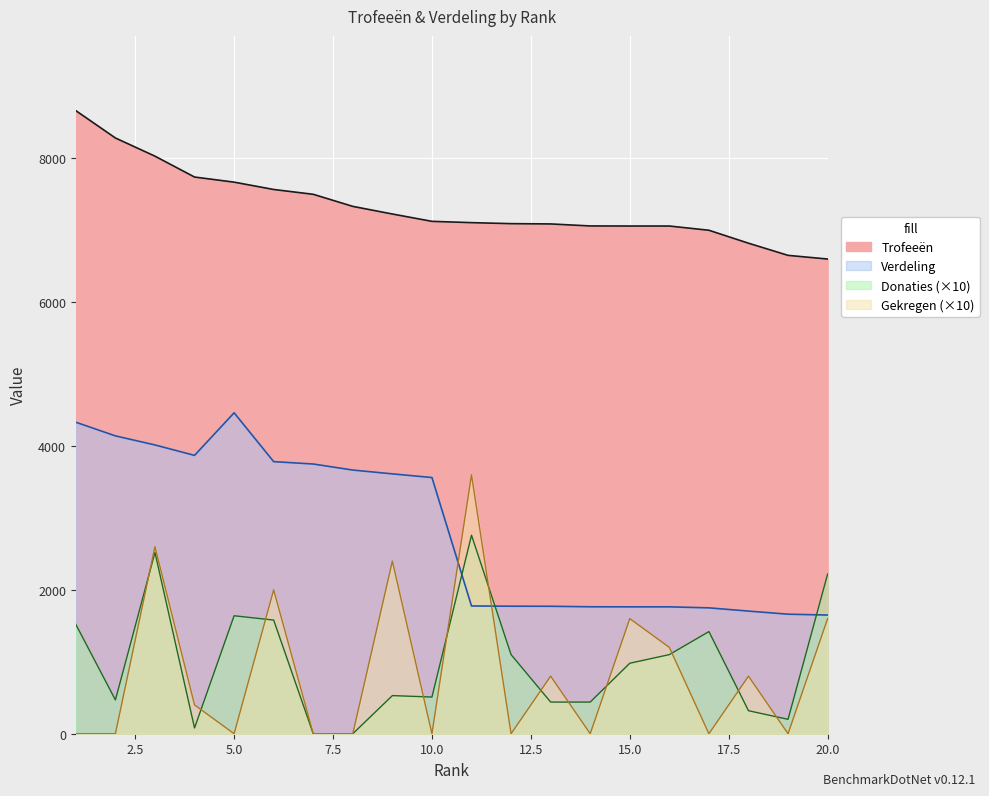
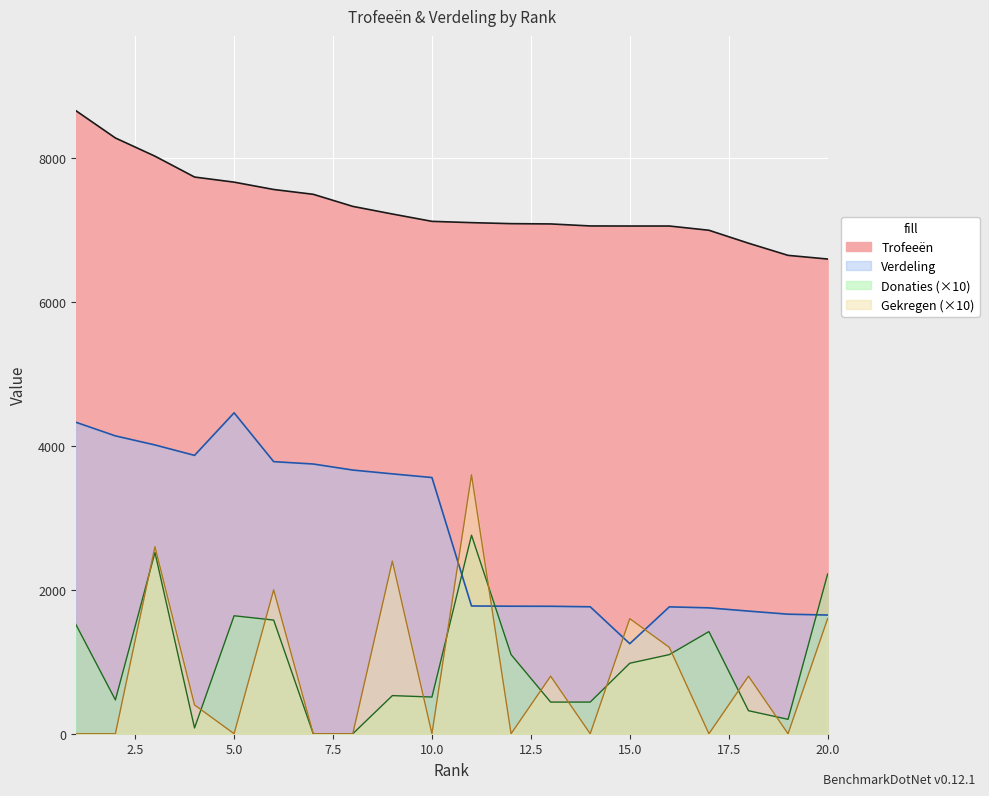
  {
    "Verdeling": {
      "5.0": 4500,
      "10.0": 3600,
-     "15.0": 1800,
+     "15.0": 1300,
      "20.0": 1700
    }
  }
